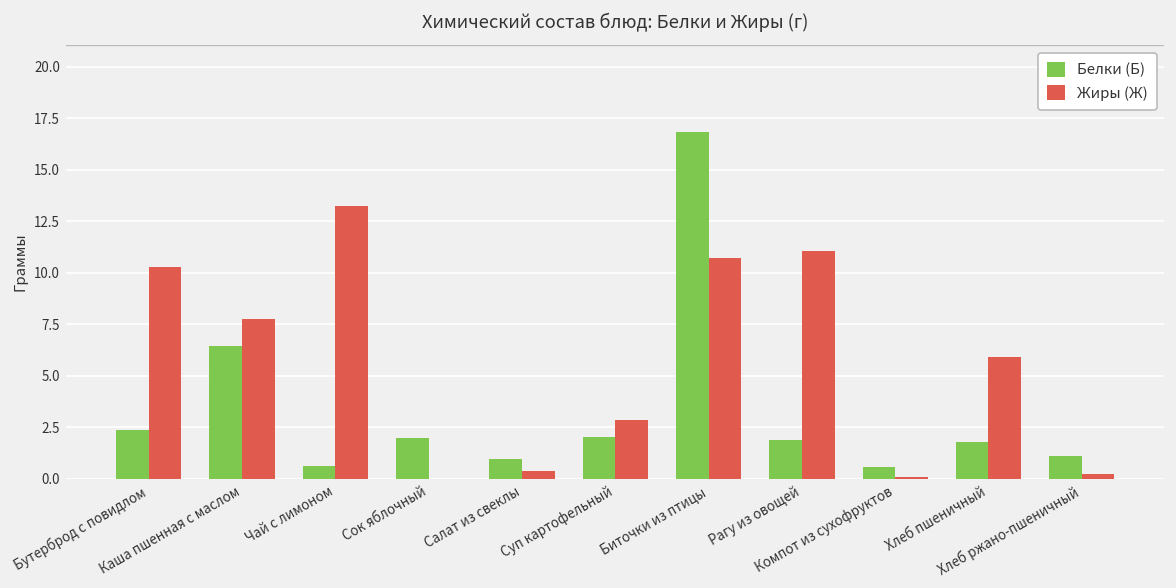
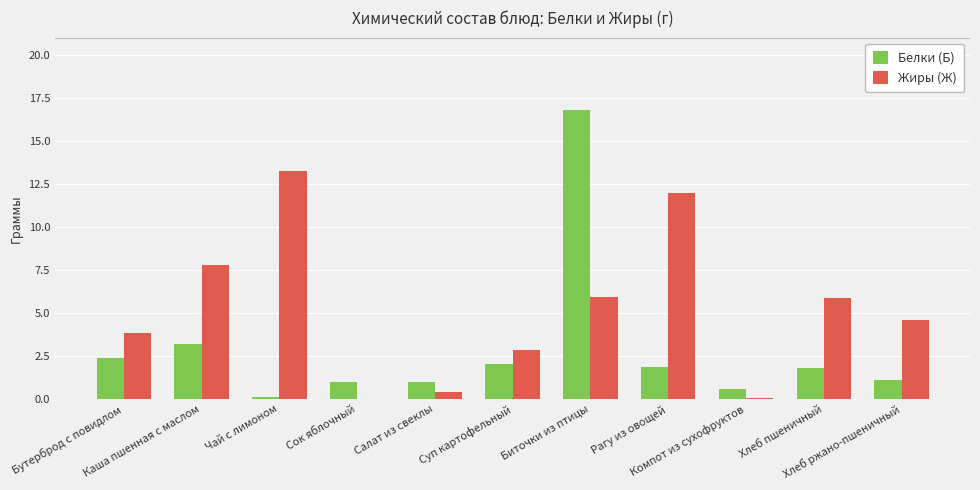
  {
    "Белки (Б)": {
      "Бутерброд с повидлом": 2.4,
-     "Каша пшенная с маслом": 6.5,
-     "Чай с лимоном": 0.7,
-     "Сок яблочный": 2,
+     "Каша пшенная с маслом": 3.2,
+     "Чай с лимоном": 0.1,
+     "Сок яблочный": 1,
      "Салат из свеклы": 1.0,
      "Суп картофельный": 2.0,
      "Биточки из птицы": 16.8,
      "Рагу из овощей": 1.9,
      "Компот из сухофруктов": 0.6,
      "Хлеб пшеничный": 1.8,
      "Хлеб ржано-пшеничный": 1.1
    },
    "Жиры (Ж)": {
-     "Бутерброд с повидлом": 10.3,
+     "Бутерброд с повидлом": 3.9,
      "Каша пшенная с маслом": 7.8,
      "Чай с лимоном": 13.3,
      "Сок яблочный": 0.0,
      "Салат из свеклы": 0.4,
      "Суп картофельный": 2.8,
-     "Биточки из птицы": 10.7,
-     "Рагу из овощей": 11.1,
+     "Биточки из птицы": 6.0,
+     "Рагу из овощей": 12.0,
      "Хлеб пшеничный": 5.9,
-     "Хлеб ржано-пшеничный": 0.2
+     "Хлеб ржано-пшеничный": 4.6
    }
  }
